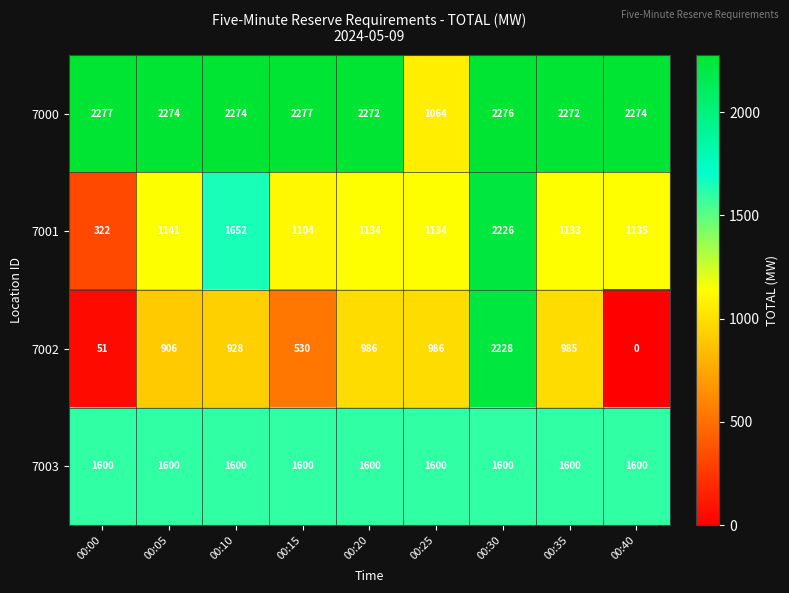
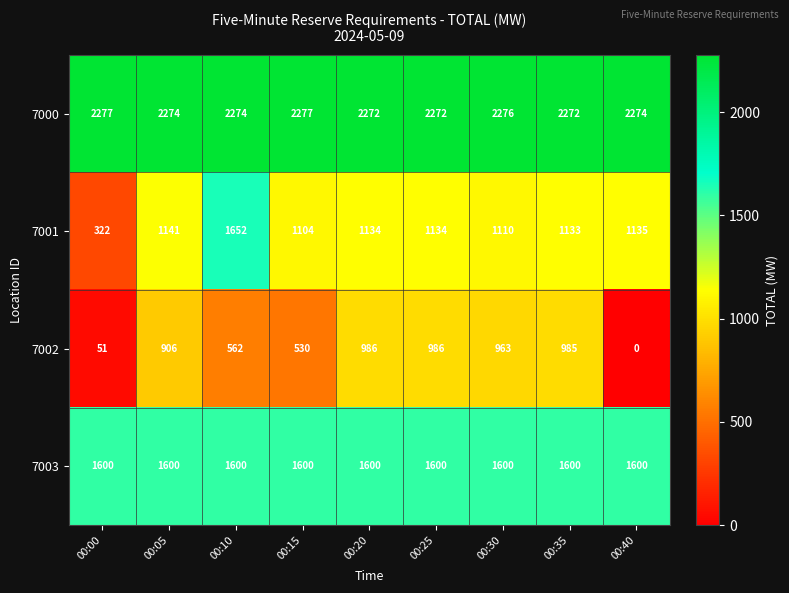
  {
    "7000": {
      "00:00": 2277,
      "00:05": 2274,
      "00:10": 2274,
      "00:15": 2277,
      "00:20": 2272,
-     "00:25": 1064,
+     "00:25": 2272,
      "00:30": 2276,
      "00:35": 2272,
      "00:40": 2274
    },
    "7001": {
      "00:00": 322,
      "00:05": 1141,
      "00:10": 1652,
      "00:15": 1104,
      "00:20": 1134,
      "00:25": 1134,
-     "00:30": 2226,
+     "00:30": 1110,
      "00:35": 1133,
      "00:40": 1135
    },
    "7002": {
      "00:00": 51,
      "00:05": 906,
-     "00:10": 928,
+     "00:10": 562,
      "00:15": 530,
      "00:20": 986,
      "00:25": 986,
-     "00:30": 2228,
+     "00:30": 963,
      "00:35": 985,
      "00:40": 0
    },
    "7003": {
      "00:00": 1600,
      "00:05": 1600,
      "00:10": 1600,
      "00:15": 1600,
      "00:20": 1600,
      "00:25": 1600,
      "00:30": 1600,
      "00:35": 1600,
      "00:40": 1600
    }
  }
